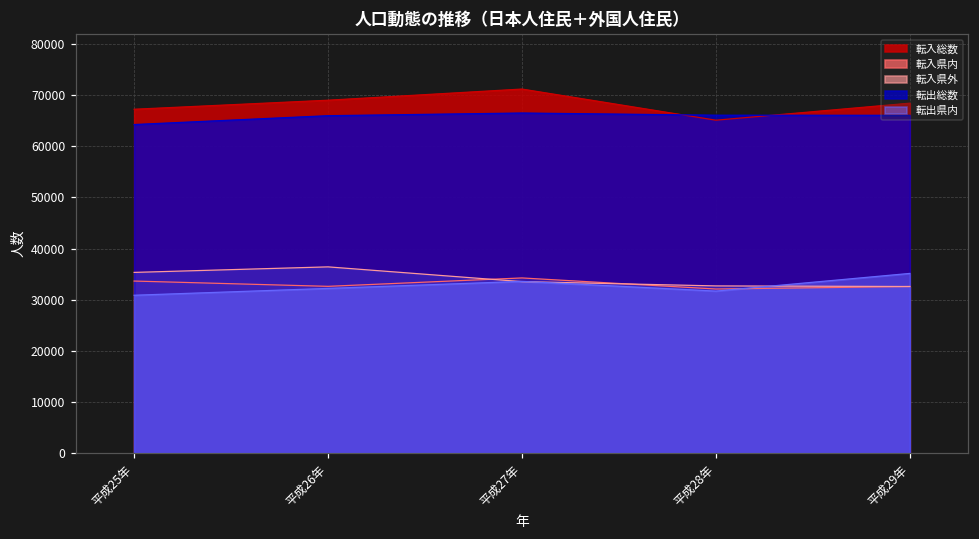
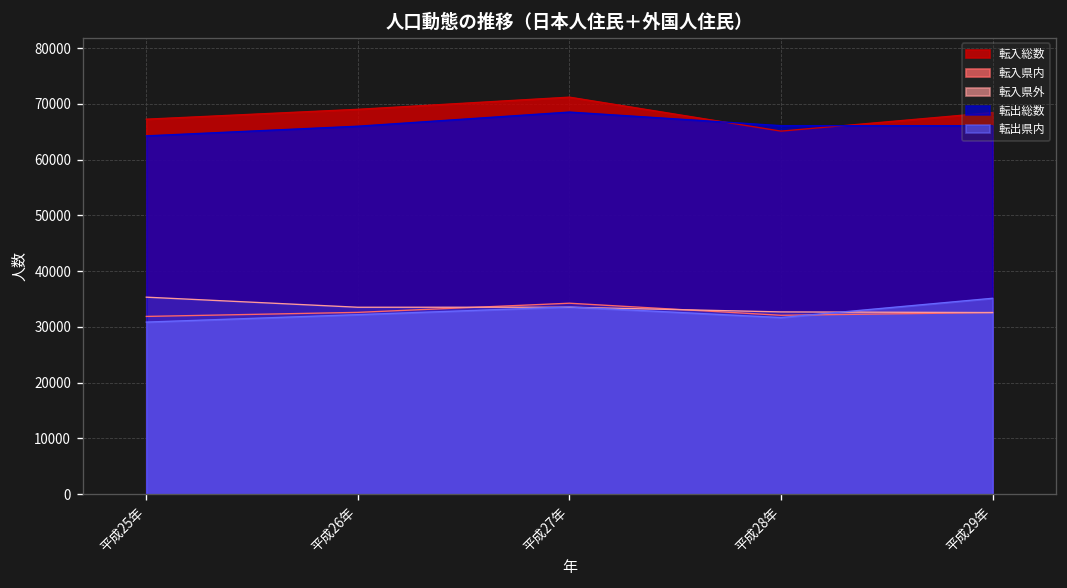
  {
    "転入総数": {
      "平成25年": 67000,
      "平成26年": 69000,
      "平成27年": 71000,
      "平成28年": 65000
    },
    "転入県内": {
-     "平成25年": 34000,
+     "平成25年": 32000,
      "平成27年": 34000
    },
    "転入県外": {
      "平成25年": 35000,
-     "平成26年": 36000,
+     "平成26年": 34000,
      "平成28年": 33000
    },
    "転出総数": {
      "平成25年": 64000,
      "平成26年": 66000,
-     "平成27年": 67000,
+     "平成27年": 69000,
      "平成28年": 66000
    },
    "転出県内": {
      "平成25年": 31000,
      "平成29年": 35000
    }
  }
